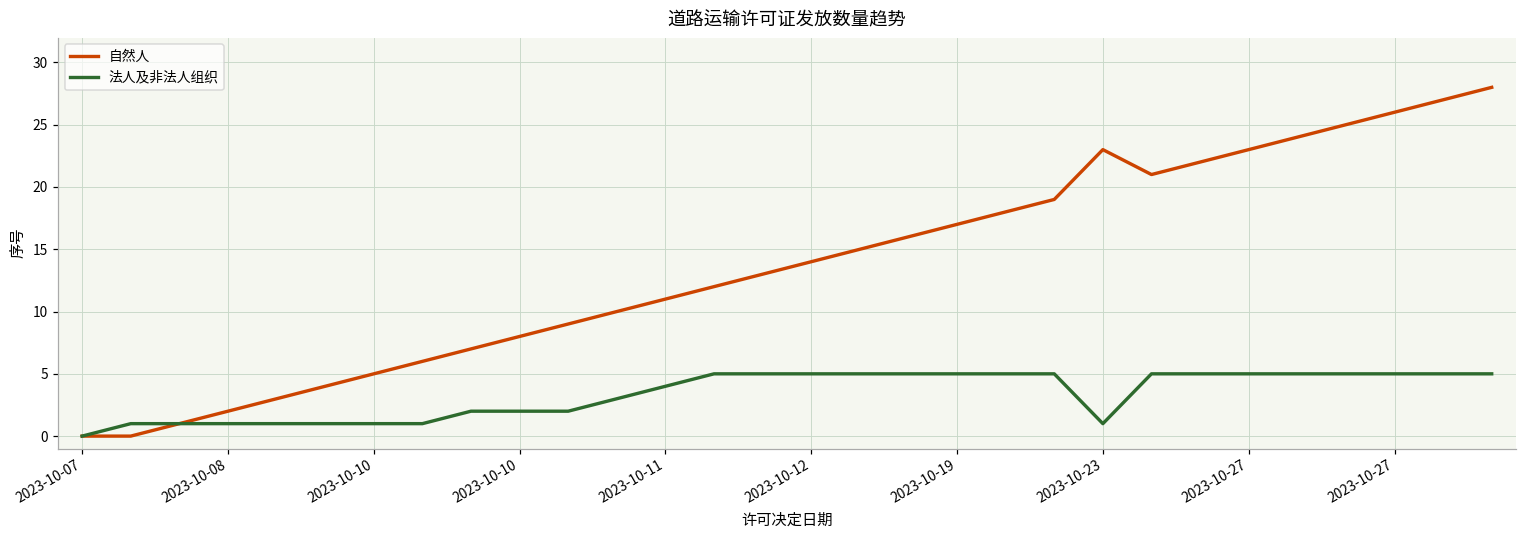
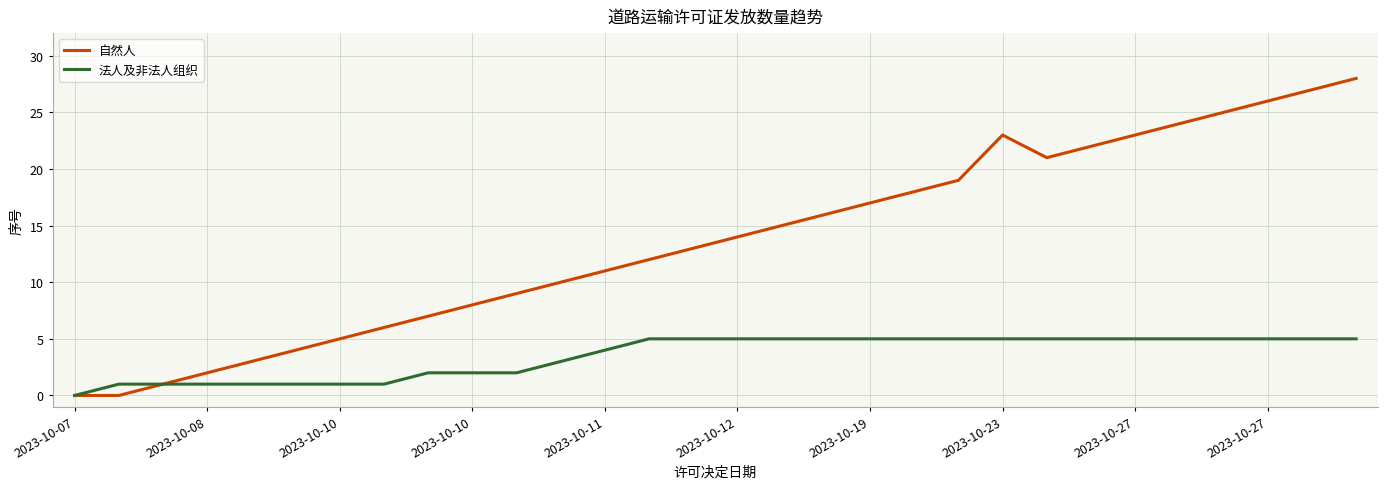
  {
    "自然人": {
      "2023-10-23": 23
    },
    "法人及非法人组织": {
-     "2023-10-23": 1
+     "2023-10-23": 5
    }
  }
